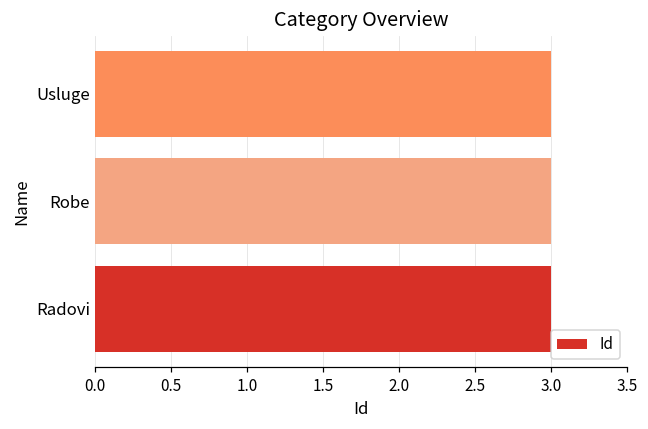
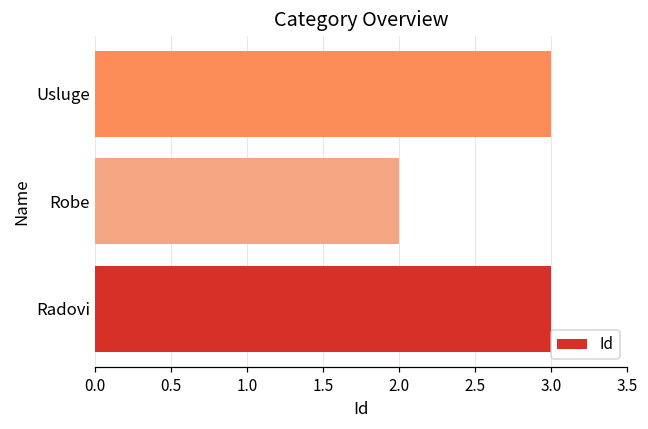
  {
    "Usluge": 3,
-   "Robe": 3,
+   "Robe": 2,
    "Radovi": 3
  }
